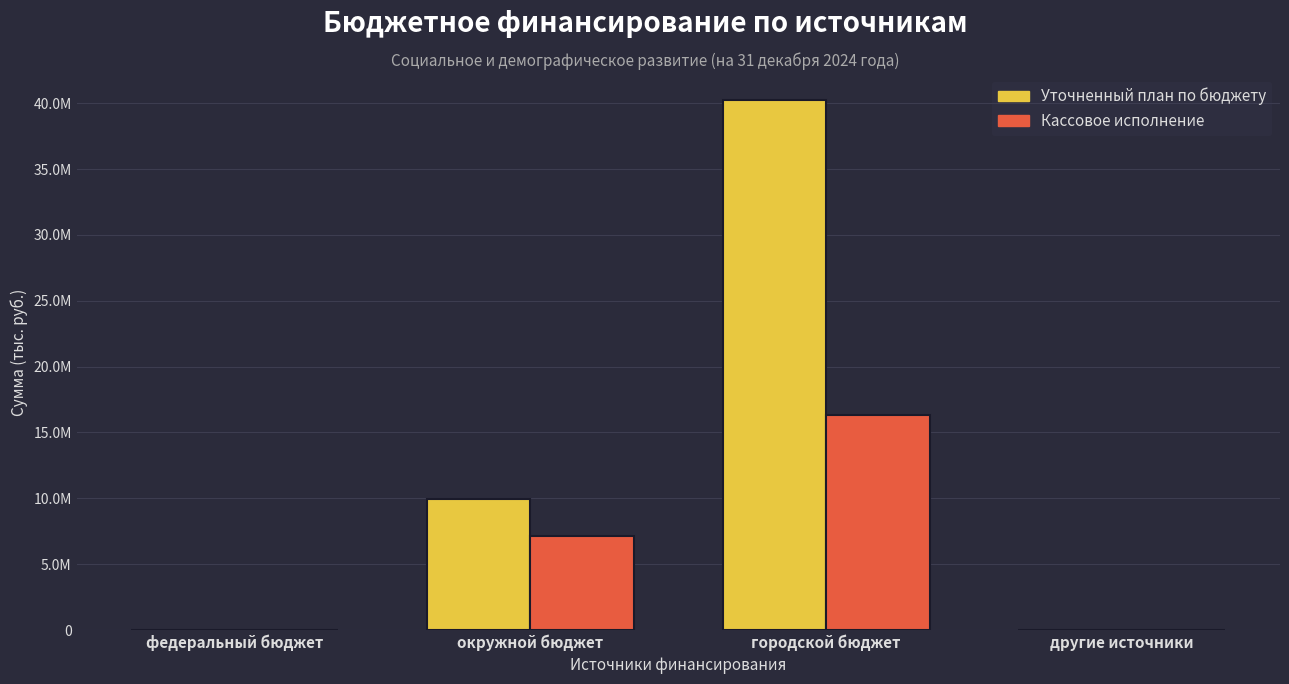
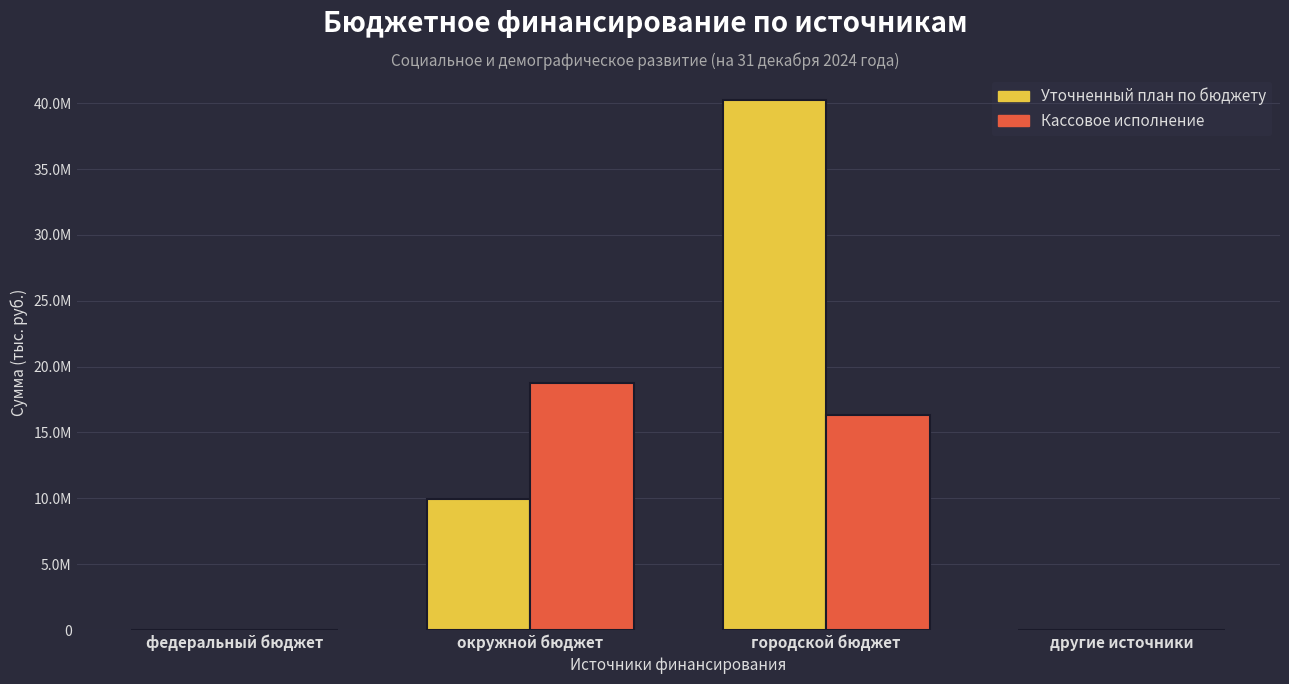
  {
    "Уточненный план по бюджету": {
      "федеральный бюджет": 0,
      "окружной бюджет": 10000000,
      "городской бюджет": 40200000,
      "другие источники": 0
    },
    "Кассовое исполнение": {
      "федеральный бюджет": 0,
-     "окружной бюджет": 7200000,
+     "окружной бюджет": 18700000,
      "городской бюджет": 16400000,
      "другие источники": 0
    }
  }
